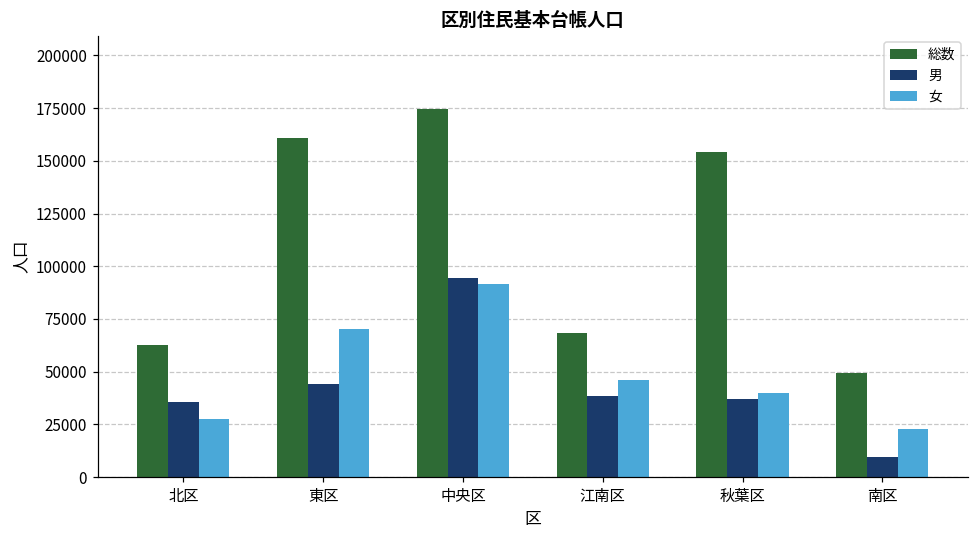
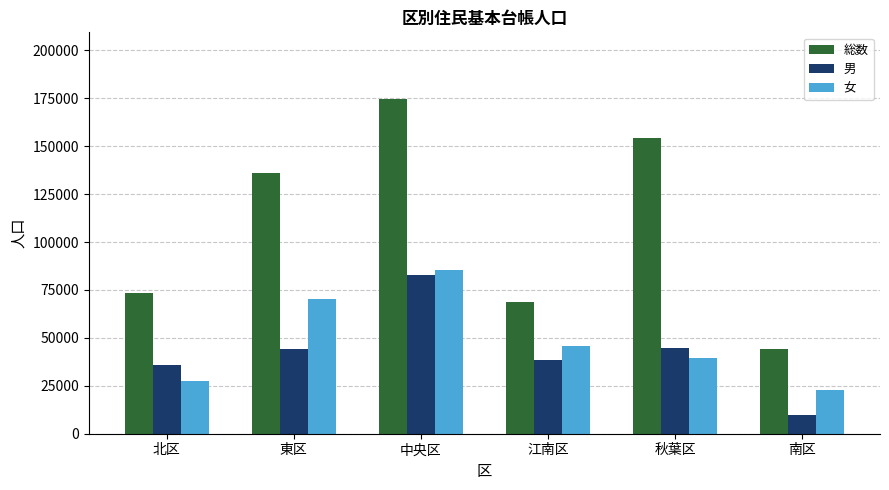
  {
    "総数": {
-     "北区": 63000,
-     "東区": 161000,
+     "北区": 73000,
+     "東区": 136000,
      "中央区": 175000,
      "江南区": 69000,
      "秋葉区": 154000,
-     "南区": 50000
+     "南区": 44000
    },
    "男": {
      "北区": 36000,
      "東区": 44000,
-     "中央区": 95000,
+     "中央区": 83000,
      "江南区": 38000,
-     "秋葉区": 37000,
+     "秋葉区": 45000,
      "南区": 10000
    },
    "女": {
      "北区": 27000,
      "東区": 70000,
-     "中央区": 92000,
+     "中央区": 85000,
      "江南区": 46000,
      "秋葉区": 40000,
      "南区": 23000
    }
  }
